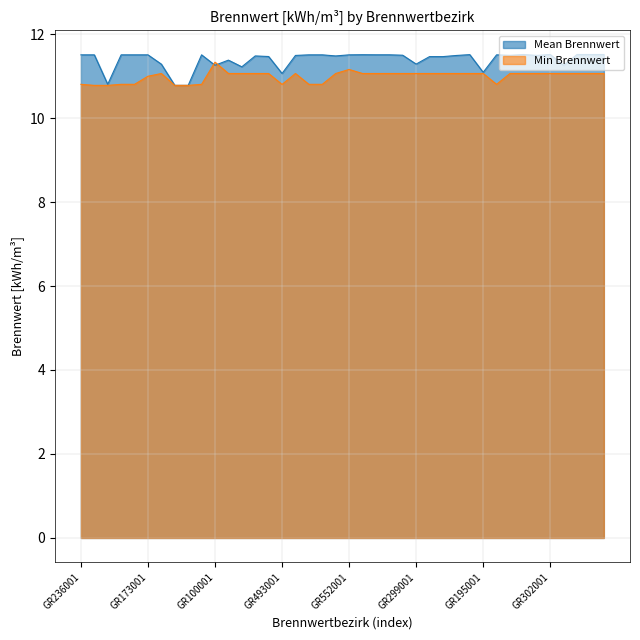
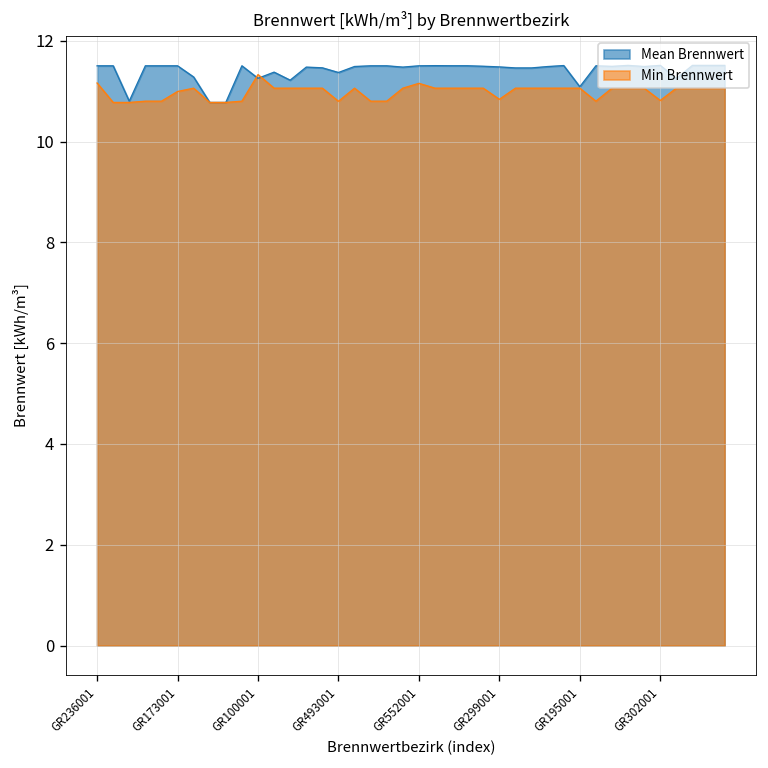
  {
    "Mean Brennwert": {
      "GR236001": 11.5,
      "GR173001": 11.5,
      "GR100001": 11.3,
-     "GR493001": 11.1,
+     "GR493001": 11.4,
      "GR552001": 11.5,
-     "GR299001": 11.3
+     "GR299001": 11.5
    },
    "Min Brennwert": {
-     "GR236001": 10.8,
+     "GR236001": 11.2,
      "GR173001": 11.0,
      "GR100001": 11.3,
      "GR493001": 10.8,
      "GR552001": 11.2,
-     "GR299001": 11.1,
-     "GR302001": 11.1
+     "GR299001": 10.8,
+     "GR302001": 10.8
    }
  }
